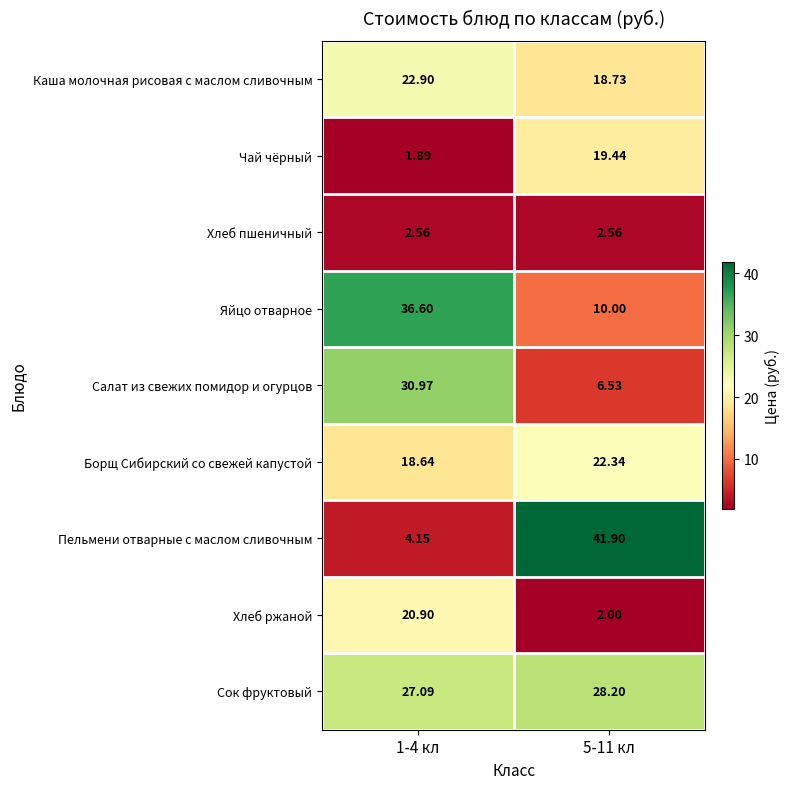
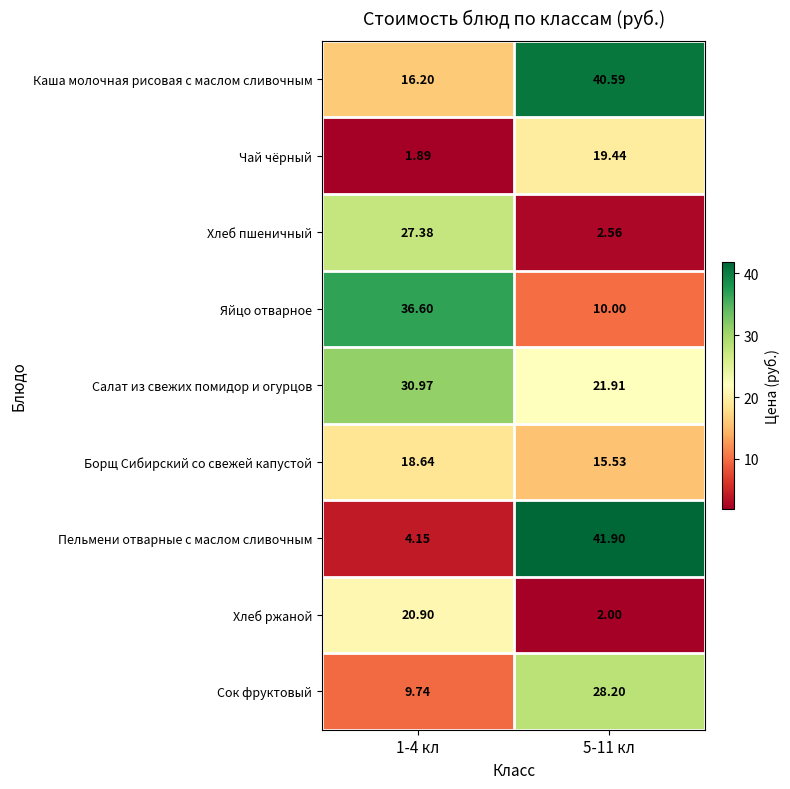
  {
    "Каша молочная рисовая с маслом сливочным": {
-     "1-4 кл": 22.90,
-     "5-11 кл": 18.73
+     "1-4 кл": 16.20,
+     "5-11 кл": 40.59
    },
    "Чай чёрный": {
      "1-4 кл": 1.89,
      "5-11 кл": 19.44
    },
    "Хлеб пшеничный": {
-     "1-4 кл": 2.56,
+     "1-4 кл": 27.38,
      "5-11 кл": 2.56
    },
    "Яйцо отварное": {
      "1-4 кл": 36.60,
      "5-11 кл": 10.00
    },
    "Салат из свежих помидор и огурцов": {
      "1-4 кл": 30.97,
-     "5-11 кл": 6.53
+     "5-11 кл": 21.91
    },
    "Борщ Сибирский со свежей капустой": {
      "1-4 кл": 18.64,
-     "5-11 кл": 22.34
+     "5-11 кл": 15.53
    },
    "Пельмени отварные с маслом сливочным": {
      "1-4 кл": 4.15,
      "5-11 кл": 41.90
    },
    "Хлеб ржаной": {
      "1-4 кл": 20.90,
      "5-11 кл": 2.00
    },
    "Сок фруктовый": {
-     "1-4 кл": 27.09,
+     "1-4 кл": 9.74,
      "5-11 кл": 28.20
    }
  }
